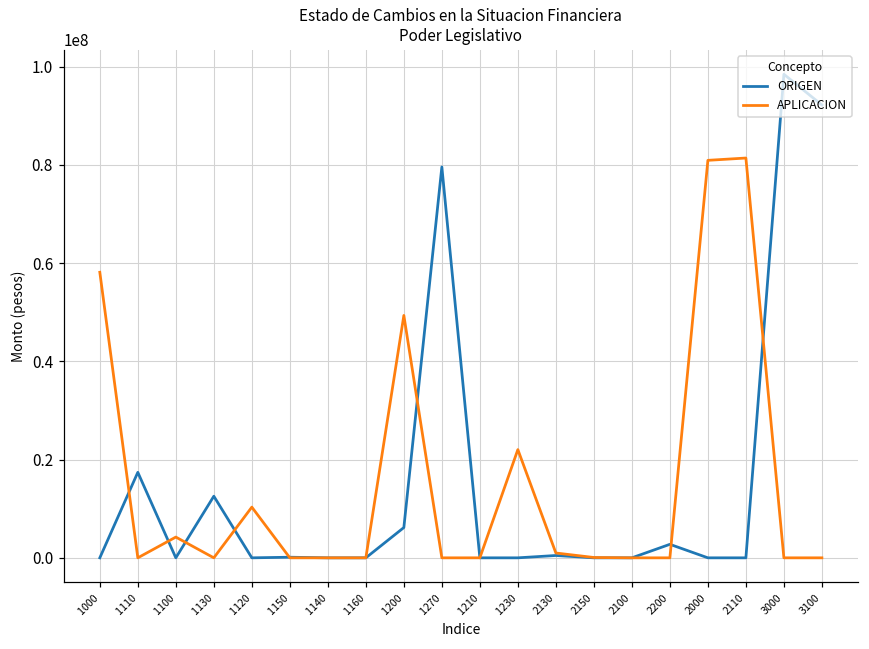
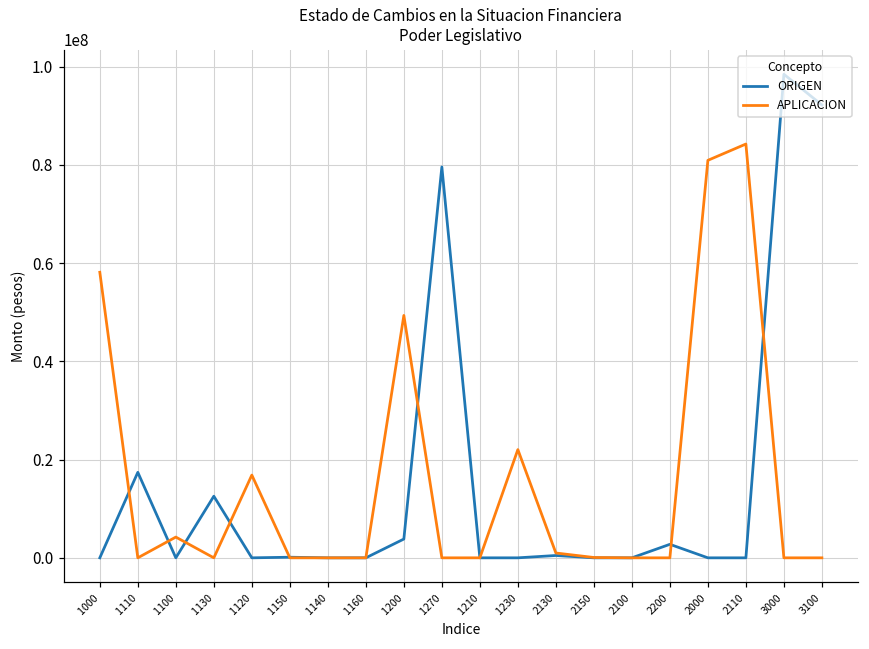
  {
    "ORIGEN": {
      "1000": 0,
      "1110": 17000000,
      "1100": 0,
      "1130": 13000000,
      "1120": 0,
-     "1200": 6000000,
+     "1200": 4000000,
      "1270": 80000000,
      "1230": 0,
      "2200": 3000000,
      "2000": 0,
      "2110": 0
    },
    "APLICACION": {
      "1000": 58000000,
      "1110": 0,
      "1100": 4000000,
      "1130": 0,
-     "1120": 10000000,
+     "1120": 17000000,
      "1200": 49000000,
      "1270": 0,
      "1230": 22000000,
      "2200": 0,
      "2000": 81000000,
-     "2110": 81000000,
+     "2110": 84000000,
      "3000": 0,
      "3100": 0
    }
  }
